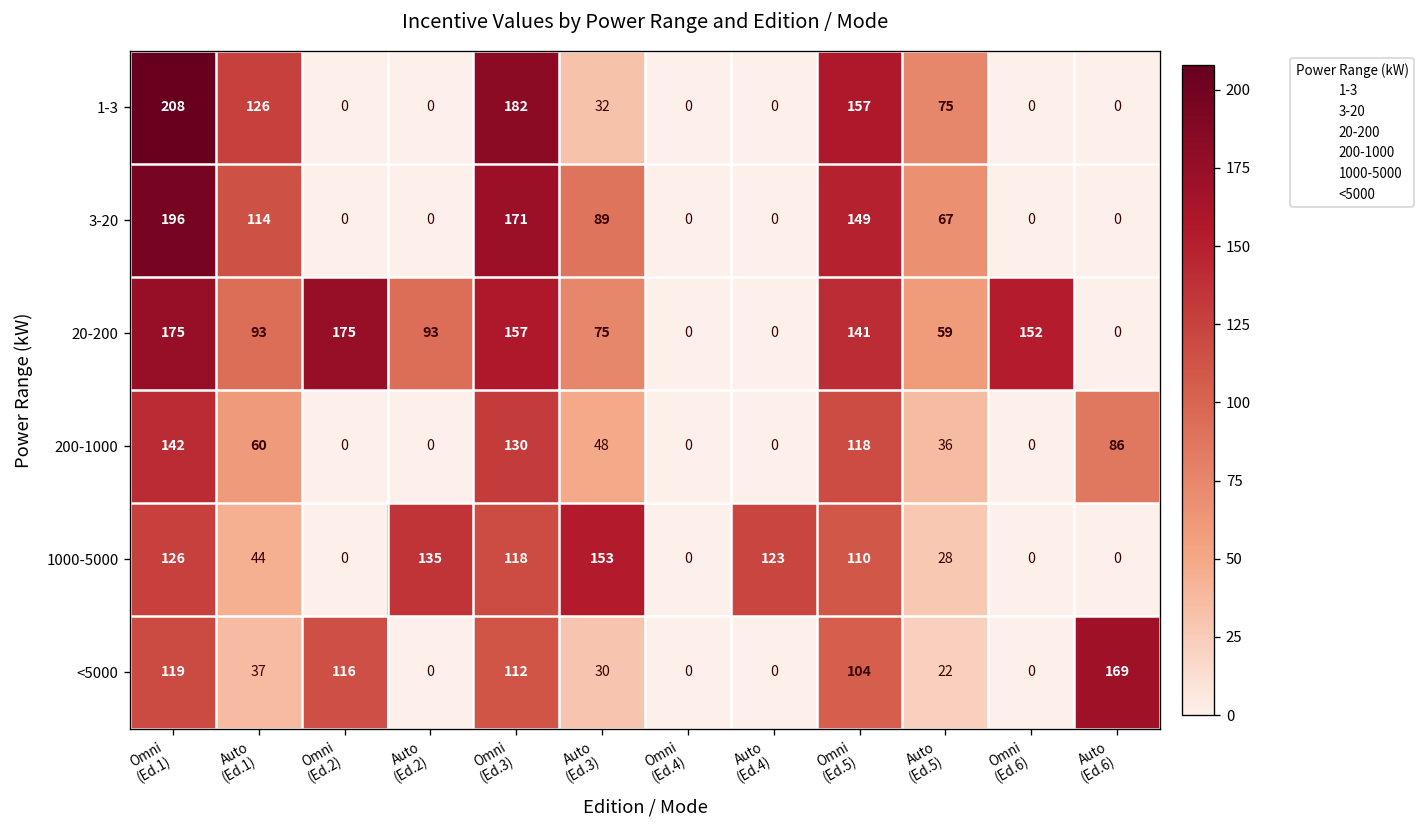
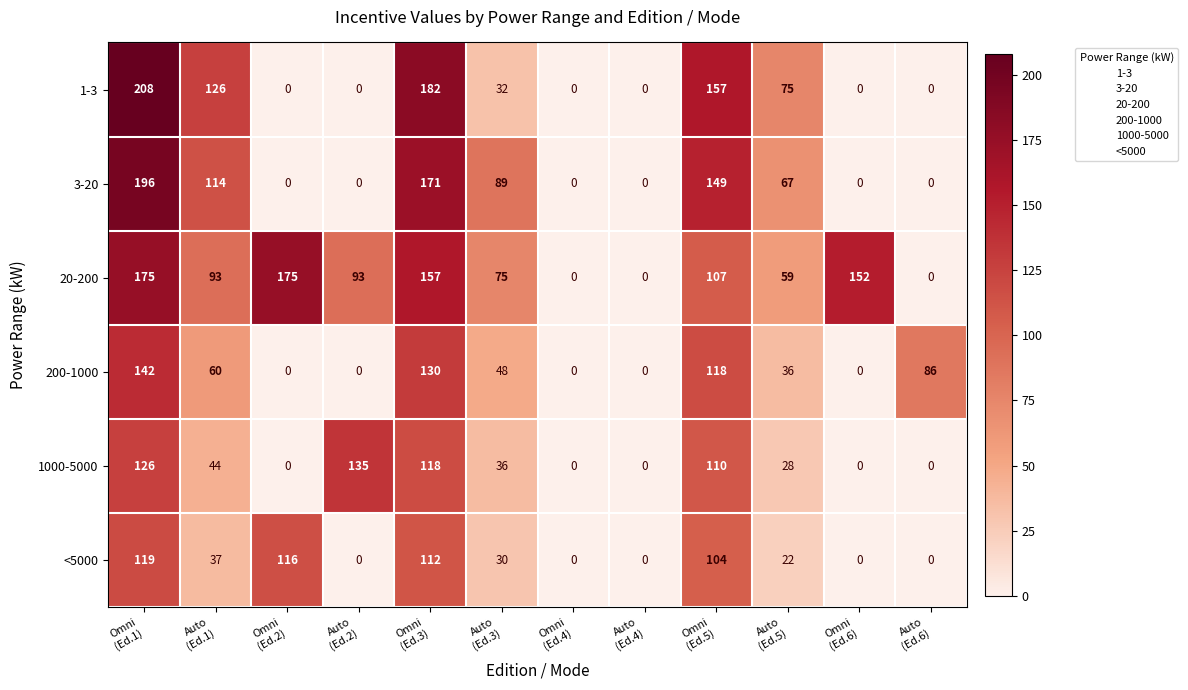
  {
    "1-3": {
      "Omni (Ed.1)": 208,
      "Auto (Ed.1)": 126,
      "Omni (Ed.2)": 0,
      "Auto (Ed.2)": 0,
      "Omni (Ed.3)": 182,
      "Auto (Ed.3)": 32,
      "Omni (Ed.4)": 0,
      "Auto (Ed.4)": 0,
      "Omni (Ed.5)": 157,
      "Auto (Ed.5)": 75,
      "Omni (Ed.6)": 0,
      "Auto (Ed.6)": 0
    },
    "3-20": {
      "Omni (Ed.1)": 196,
      "Auto (Ed.1)": 114,
      "Omni (Ed.2)": 0,
      "Auto (Ed.2)": 0,
      "Omni (Ed.3)": 171,
      "Auto (Ed.3)": 89,
      "Omni (Ed.4)": 0,
      "Auto (Ed.4)": 0,
      "Omni (Ed.5)": 149,
      "Auto (Ed.5)": 67,
      "Omni (Ed.6)": 0,
      "Auto (Ed.6)": 0
    },
    "20-200": {
      "Omni (Ed.1)": 175,
      "Auto (Ed.1)": 93,
      "Omni (Ed.2)": 175,
      "Auto (Ed.2)": 93,
      "Omni (Ed.3)": 157,
      "Auto (Ed.3)": 75,
      "Omni (Ed.4)": 0,
      "Auto (Ed.4)": 0,
-     "Omni (Ed.5)": 141,
+     "Omni (Ed.5)": 107,
      "Auto (Ed.5)": 59,
      "Omni (Ed.6)": 152,
      "Auto (Ed.6)": 0
    },
    "200-1000": {
      "Omni (Ed.1)": 142,
      "Auto (Ed.1)": 60,
      "Omni (Ed.2)": 0,
      "Auto (Ed.2)": 0,
      "Omni (Ed.3)": 130,
      "Auto (Ed.3)": 48,
      "Omni (Ed.4)": 0,
      "Auto (Ed.4)": 0,
      "Omni (Ed.5)": 118,
      "Auto (Ed.5)": 36,
      "Omni (Ed.6)": 0,
      "Auto (Ed.6)": 86
    },
    "1000-5000": {
      "Omni (Ed.1)": 126,
      "Auto (Ed.1)": 44,
      "Omni (Ed.2)": 0,
      "Auto (Ed.2)": 135,
      "Omni (Ed.3)": 118,
-     "Auto (Ed.3)": 153,
+     "Auto (Ed.3)": 36,
      "Omni (Ed.4)": 0,
-     "Auto (Ed.4)": 123,
+     "Auto (Ed.4)": 0,
      "Omni (Ed.5)": 110,
      "Auto (Ed.5)": 28,
      "Omni (Ed.6)": 0,
      "Auto (Ed.6)": 0
    },
    "<5000": {
      "Omni (Ed.1)": 119,
      "Auto (Ed.1)": 37,
      "Omni (Ed.2)": 116,
      "Auto (Ed.2)": 0,
      "Omni (Ed.3)": 112,
      "Auto (Ed.3)": 30,
      "Omni (Ed.4)": 0,
      "Auto (Ed.4)": 0,
      "Omni (Ed.5)": 104,
      "Auto (Ed.5)": 22,
      "Omni (Ed.6)": 0,
-     "Auto (Ed.6)": 169
+     "Auto (Ed.6)": 0
    }
  }
